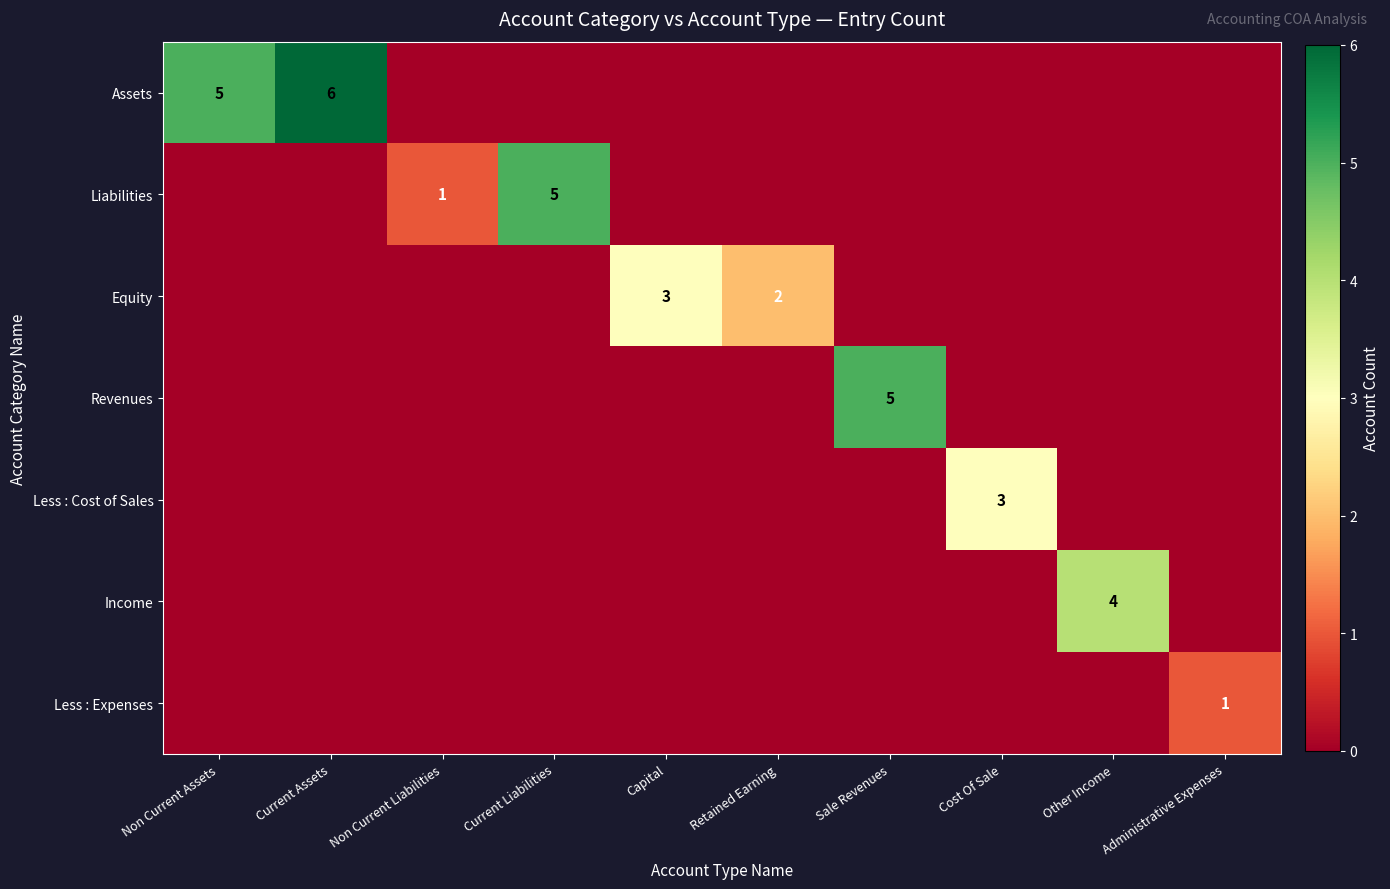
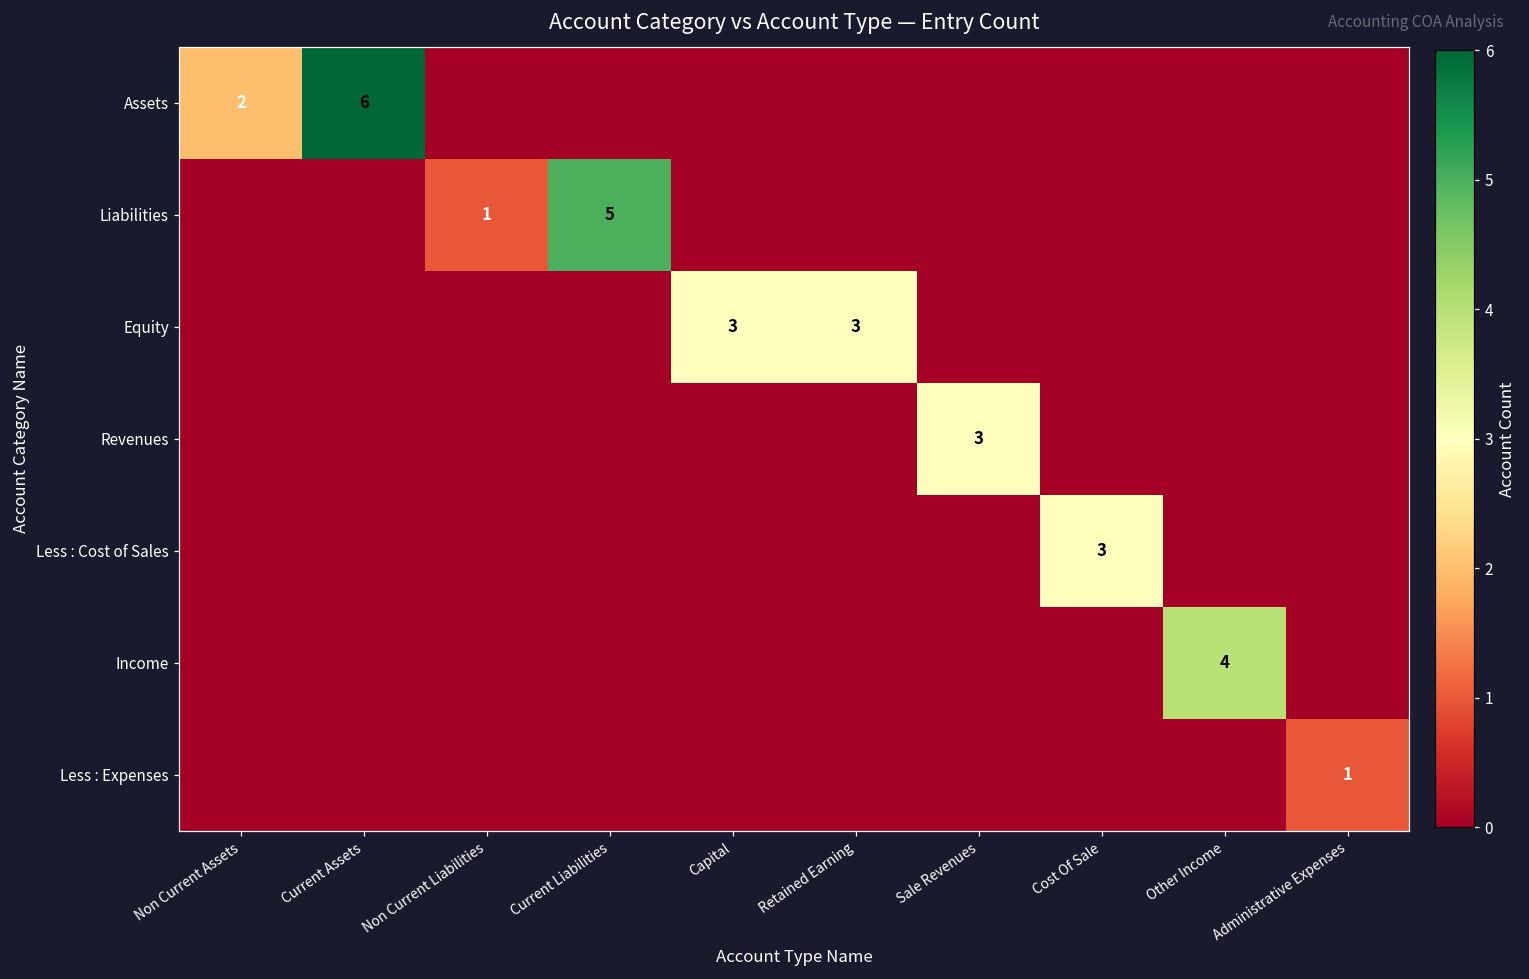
  {
    "Assets": {
-     "Non Current Assets": 5,
+     "Non Current Assets": 2,
      "Current Assets": 6
    },
    "Liabilities": {
      "Non Current Liabilities": 1,
      "Current Liabilities": 5
    },
    "Equity": {
      "Capital": 3,
-     "Retained Earning": 2
+     "Retained Earning": 3
    },
    "Revenues": {
-     "Sale Revenues": 5
+     "Sale Revenues": 3
    },
    "Less : Cost of Sales": {
      "Cost Of Sale": 3
    },
    "Income": {
      "Other Income": 4
    },
    "Less : Expenses": {
      "Administrative Expenses": 1
    }
  }
